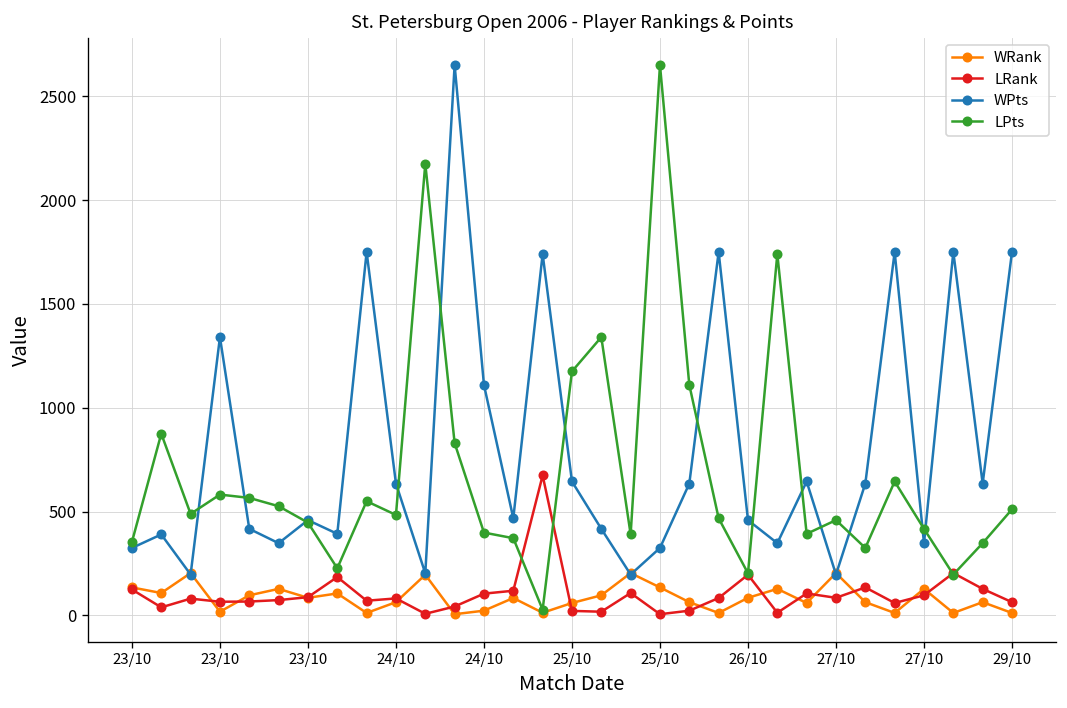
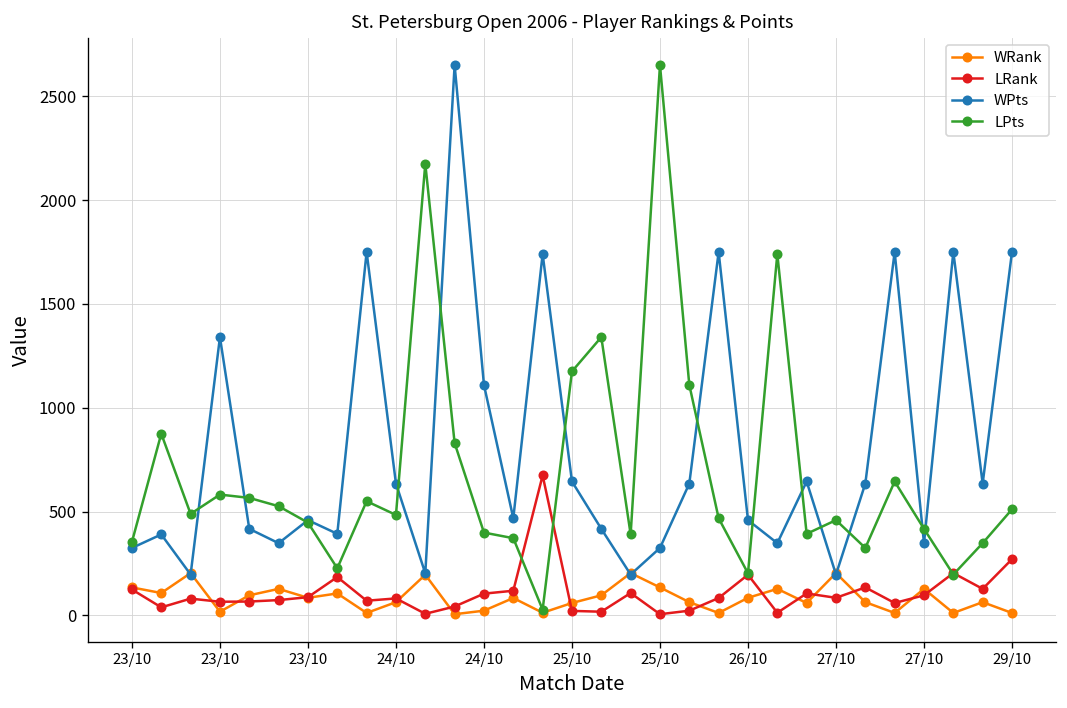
  {
    "WRank": {
      "29/10": 10
    },
    "LRank": {
-     "29/10": 60
+     "29/10": 270
    },
    "WPts": {
      "29/10": 1750
    },
    "LPts": {
      "29/10": 510
    }
  }
